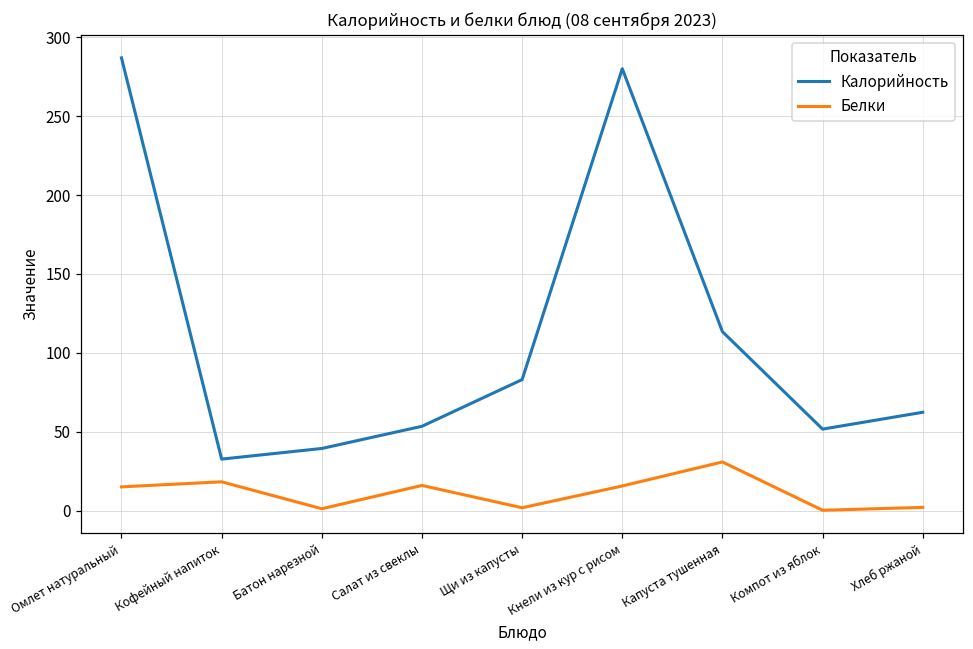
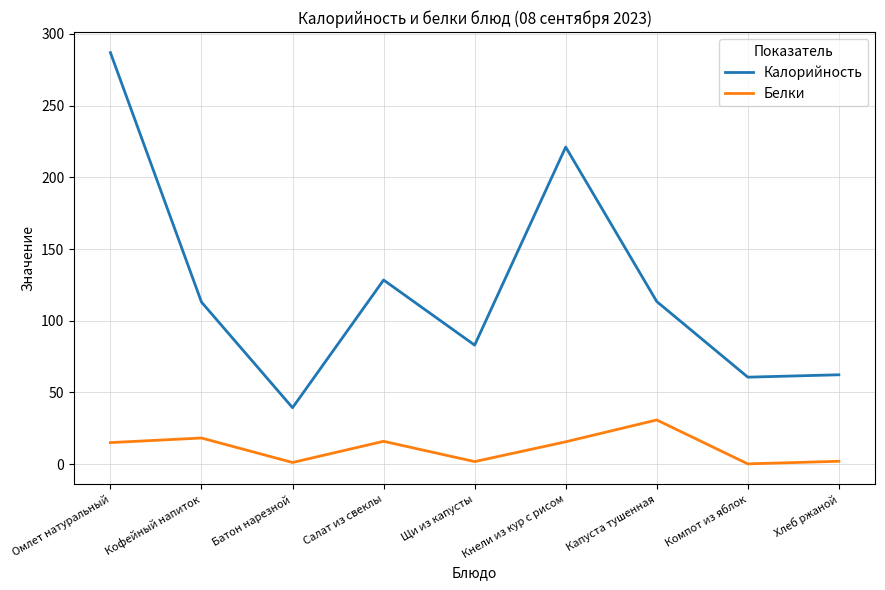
  {
    "Калорийность": {
      "Омлет натуральный": 287,
-     "Кофейный напиток": 33,
+     "Кофейный напиток": 113,
      "Батон нарезной": 39,
-     "Салат из свеклы": 53,
+     "Салат из свеклы": 128,
      "Щи из капусты": 83,
-     "Кнели из кур с рисом": 280,
+     "Кнели из кур с рисом": 221,
      "Капуста тушенная": 113,
-     "Компот из яблок": 52,
+     "Компот из яблок": 61,
      "Хлеб ржаной": 62
    },
    "Белки": {
      "Омлет натуральный": 15,
      "Кофейный напиток": 18,
      "Батон нарезной": 1,
      "Салат из свеклы": 16,
      "Щи из капусты": 2,
      "Кнели из кур с рисом": 16,
      "Капуста тушенная": 31,
      "Компот из яблок": 0,
      "Хлеб ржаной": 2
    }
  }
